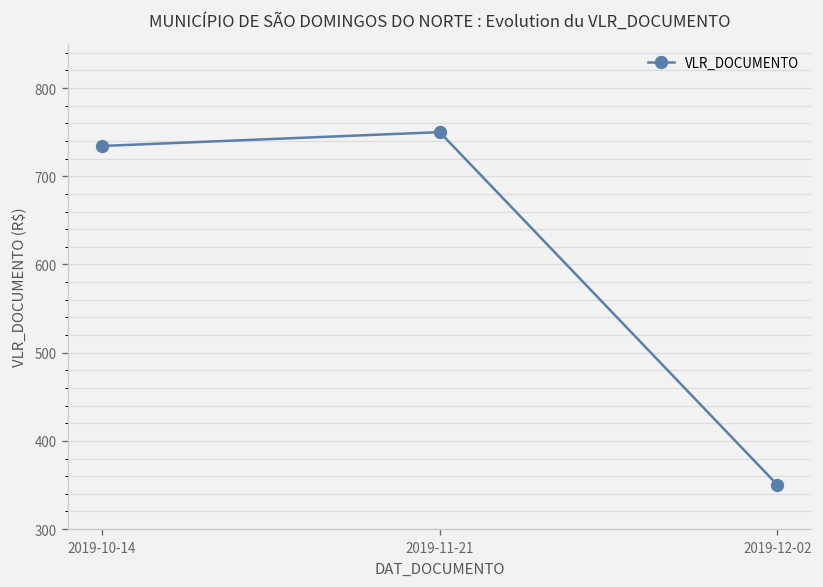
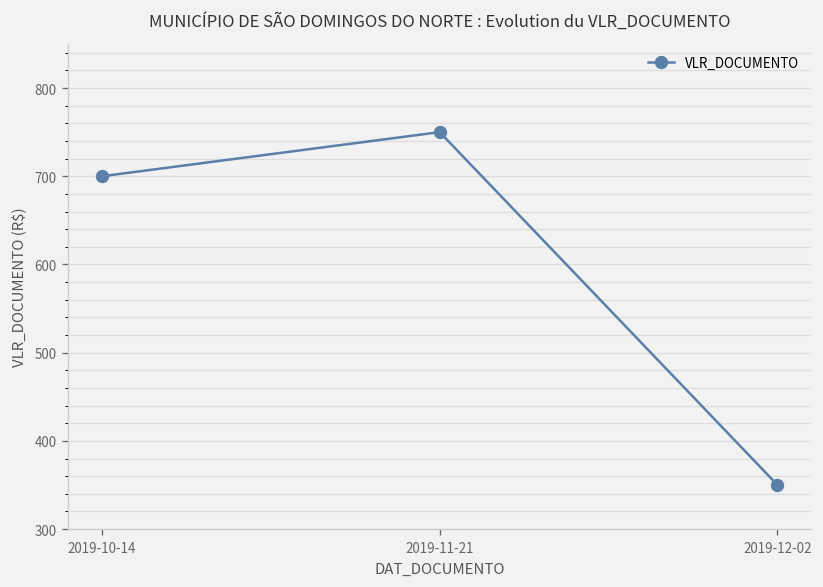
  {
-   "2019-10-14": 730,
+   "2019-10-14": 700,
    "2019-11-21": 750,
    "2019-12-02": 350
  }
